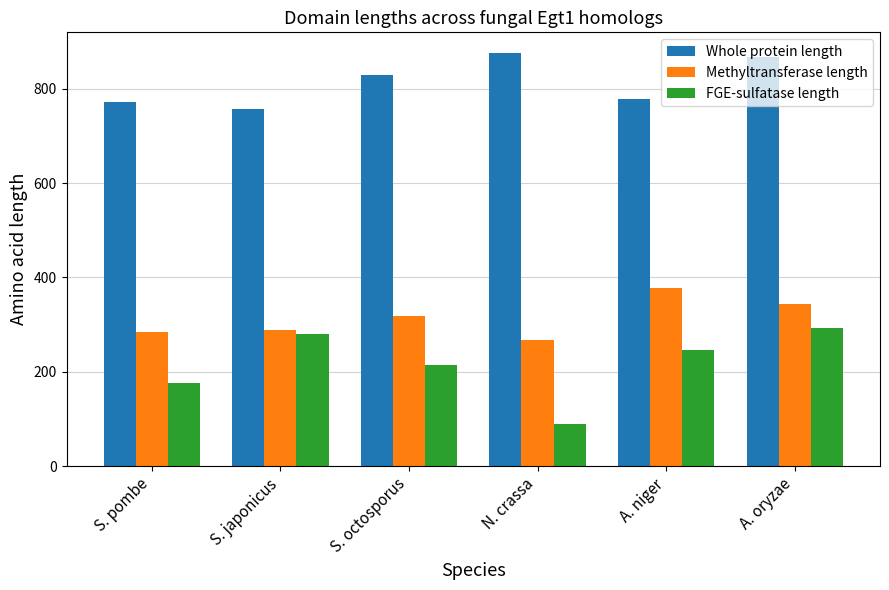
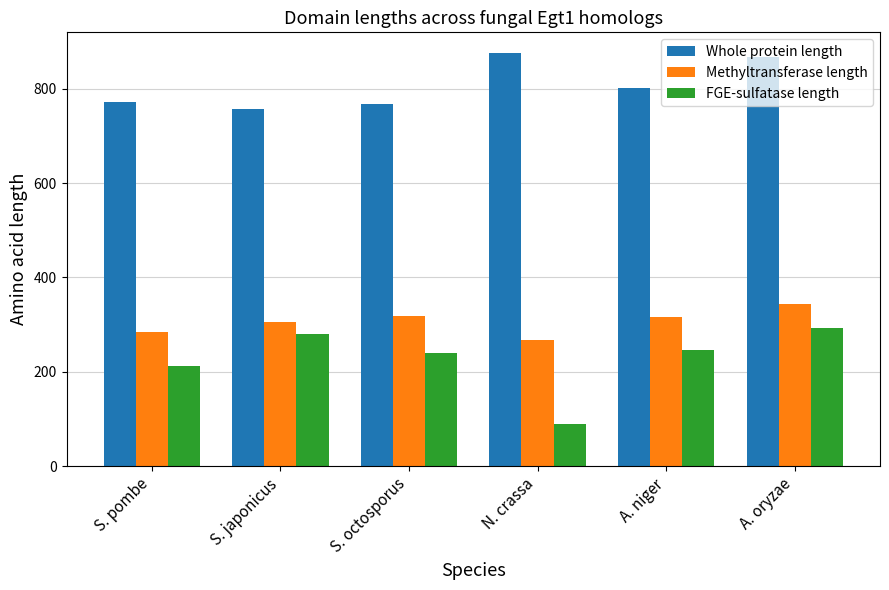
  {
    "Whole protein length": {
      "S. pombe": 770,
      "S. japonicus": 760,
-     "S. octosporus": 830,
+     "S. octosporus": 770,
      "N. crassa": 880,
-     "A. niger": 780
+     "A. niger": 800
    },
    "Methyltransferase length": {
      "S. pombe": 290,
-     "S. japonicus": 290,
+     "S. japonicus": 310,
      "S. octosporus": 320,
      "N. crassa": 270,
-     "A. niger": 380,
+     "A. niger": 320,
      "A. oryzae": 340
    },
    "FGE-sulfatase length": {
-     "S. pombe": 180,
+     "S. pombe": 210,
      "S. japonicus": 280,
-     "S. octosporus": 220,
+     "S. octosporus": 240,
      "N. crassa": 90,
      "A. niger": 250,
      "A. oryzae": 290
    }
  }
